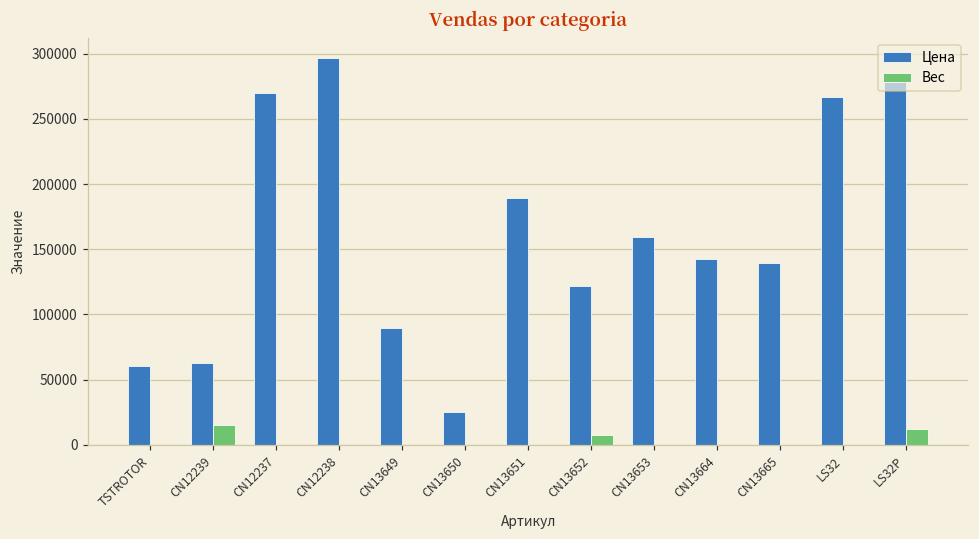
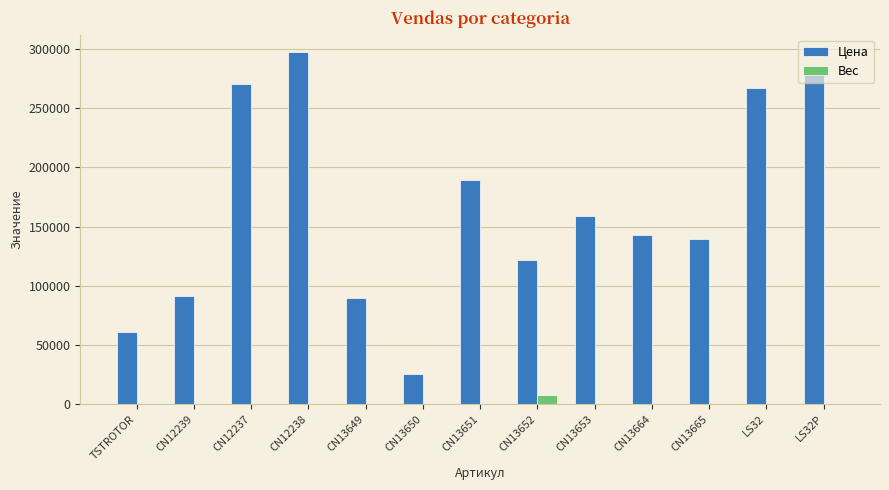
  {
    "Цена": {
      "TSTROTOR": 61000,
-     "CN12239": 63000,
+     "CN12239": 91000,
      "CN12237": 270000,
      "CN12238": 297000,
      "CN13649": 90000,
      "CN13650": 25000,
      "CN13651": 189000,
      "CN13652": 122000,
      "CN13653": 159000,
      "CN13664": 142000,
      "CN13665": 139000,
      "LS32": 267000
    },
    "Вес": {
-     "CN12239": 15000,
+     "CN12239": 0,
      "CN13650": 0,
      "CN13652": 7000,
-     "LS32P": 12000
+     "LS32P": 0
    }
  }
